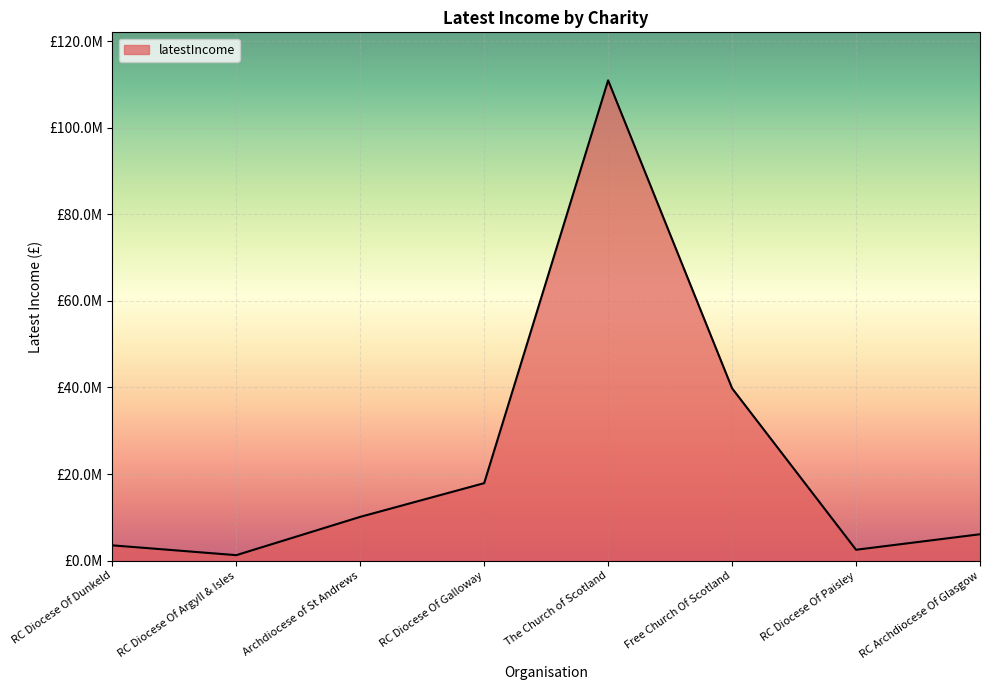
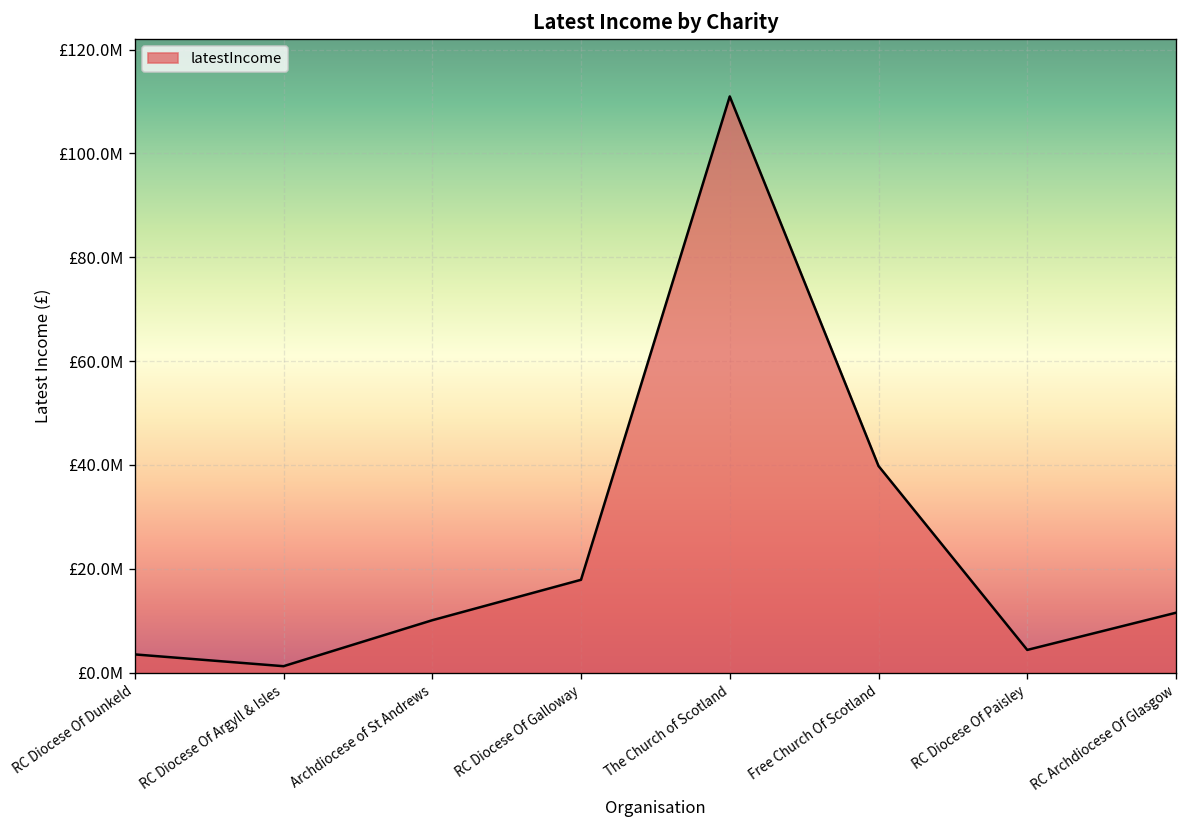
  {
    "RC Diocese Of Dunkeld": "£4000000",
    "RC Diocese Of Argyll & Isles": "£1000000",
    "Archdiocese of St Andrews": "£10000000",
    "RC Diocese Of Galloway": "£18000000",
    "The Church of Scotland": "£111000000",
    "Free Church Of Scotland": "£40000000",
-   "RC Diocese Of Paisley": "£2000000",
-   "RC Archdiocese Of Glasgow": "£6000000"
+   "RC Diocese Of Paisley": "£4000000",
+   "RC Archdiocese Of Glasgow": "£12000000"
  }
